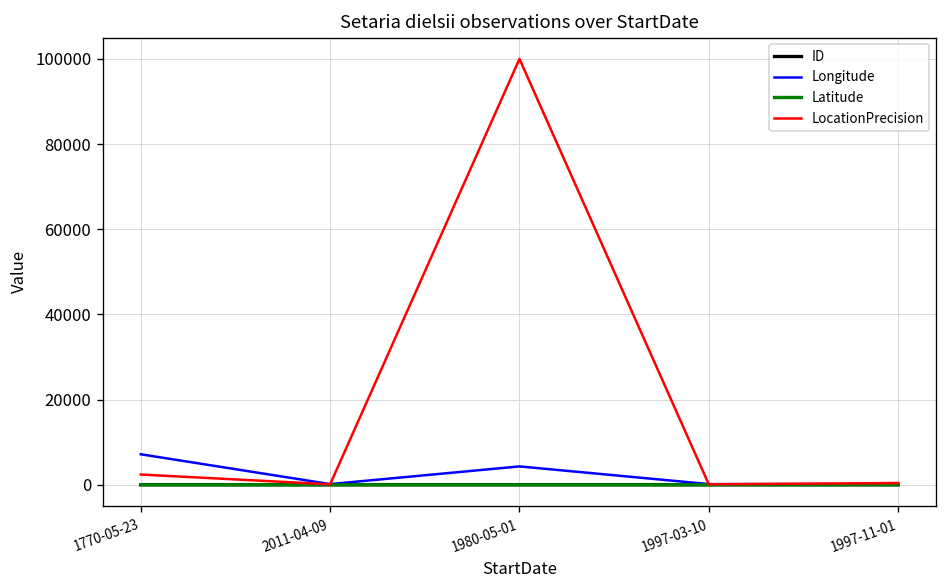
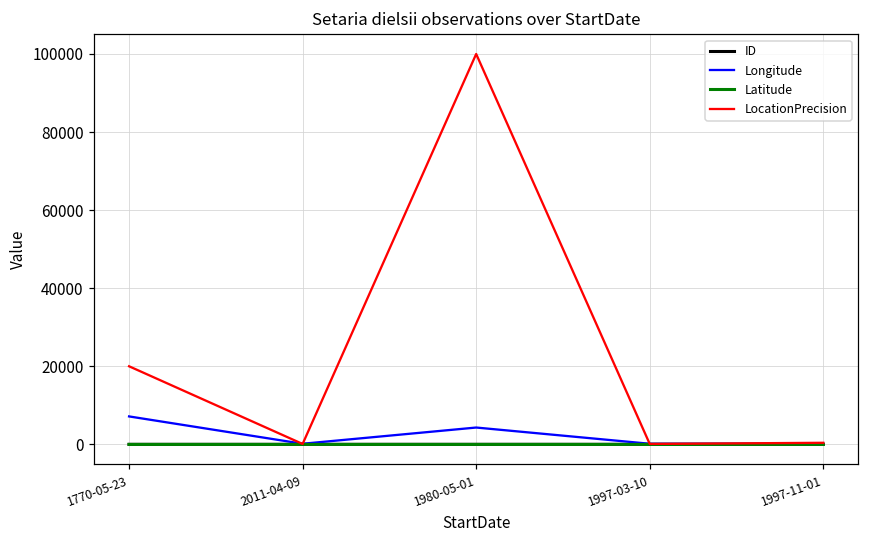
  {
    "Latitude": {
      "1770-05-23": 0,
      "1980-05-01": 0
    },
    "Longitude": {
      "1770-05-23": 7000,
      "1980-05-01": 4000
    },
    "LocationPrecision": {
-     "1770-05-23": 2000,
+     "1770-05-23": 20000,
      "1980-05-01": 100000
    }
  }
